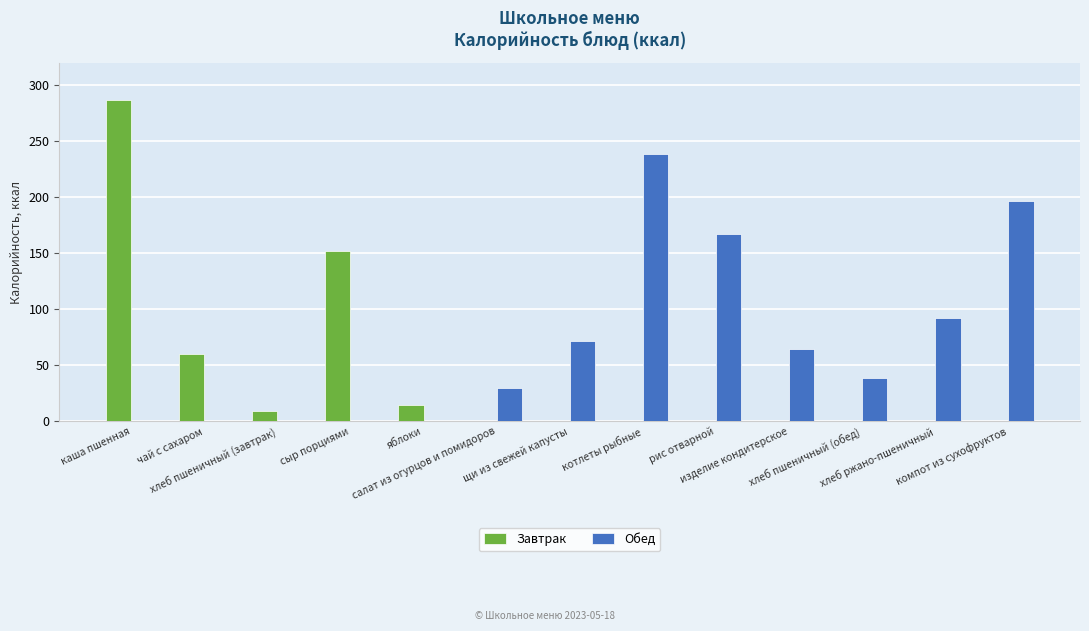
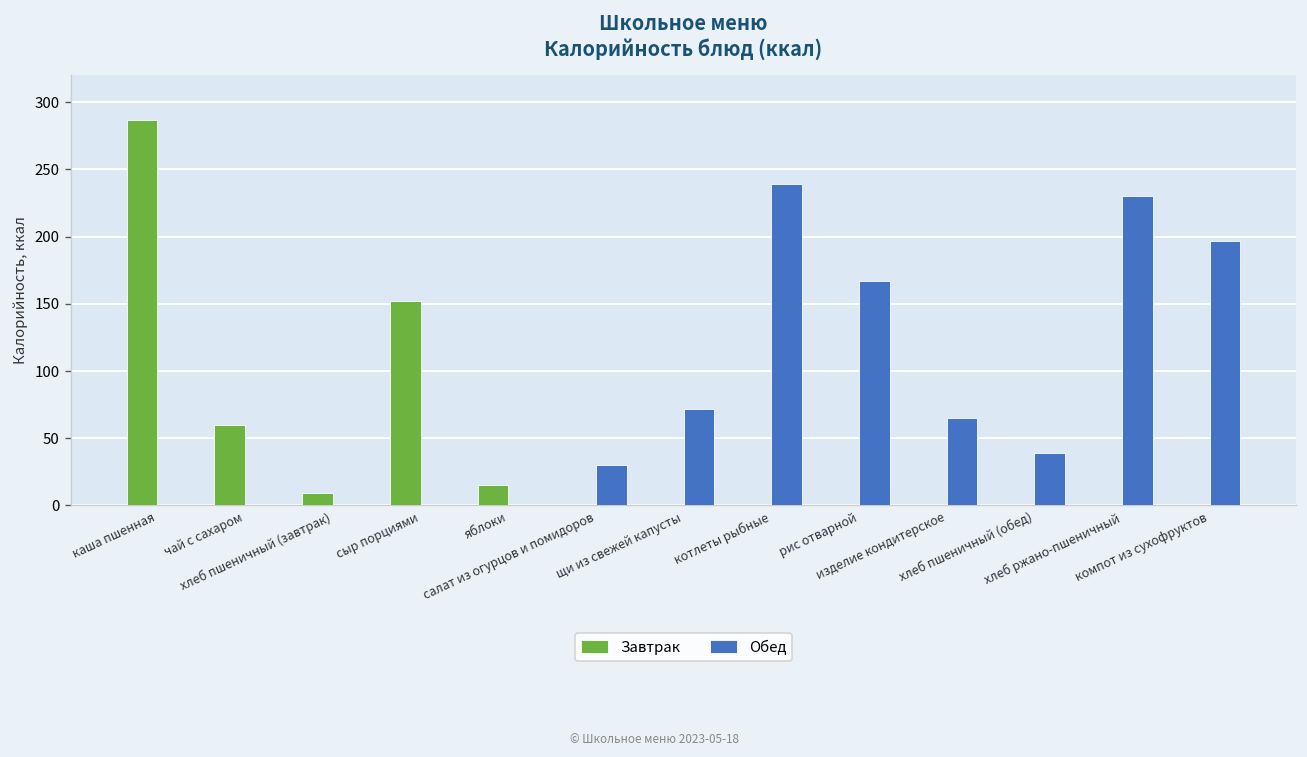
  {
    "Завтрак": {
      "каша пшенная": 287,
      "чай с сахаром": 60,
      "хлеб пшеничный (завтрак)": 10,
      "сыр порциями": 152,
      "яблоки": 15,
      "салат из огурцов и помидоров": 0,
      "щи из свежей капусты": 0,
      "котлеты рыбные": 0,
      "рис отварной": 0,
      "изделие кондитерское": 0,
      "хлеб пшеничный (обед)": 0,
      "хлеб ржано-пшеничный": 0,
      "компот из сухофруктов": 0
    },
    "Обед": {
      "каша пшенная": 0,
      "чай с сахаром": 0,
      "хлеб пшеничный (завтрак)": 0,
      "сыр порциями": 0,
      "яблоки": 0,
      "салат из огурцов и помидоров": 30,
      "щи из свежей капусты": 72,
      "котлеты рыбные": 239,
      "рис отварной": 167,
      "изделие кондитерское": 65,
      "хлеб пшеничный (обед)": 39,
-     "хлеб ржано-пшеничный": 92,
+     "хлеб ржано-пшеничный": 231,
      "компот из сухофруктов": 197
    }
  }
